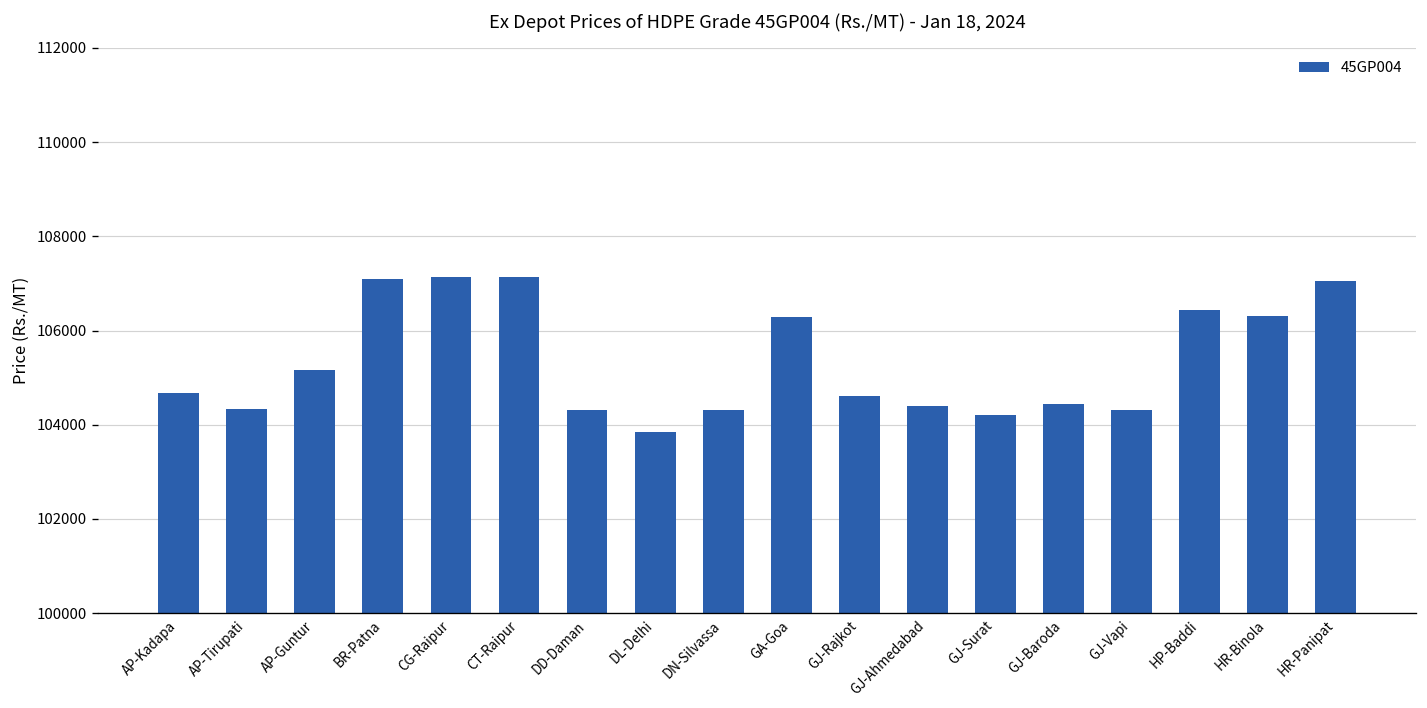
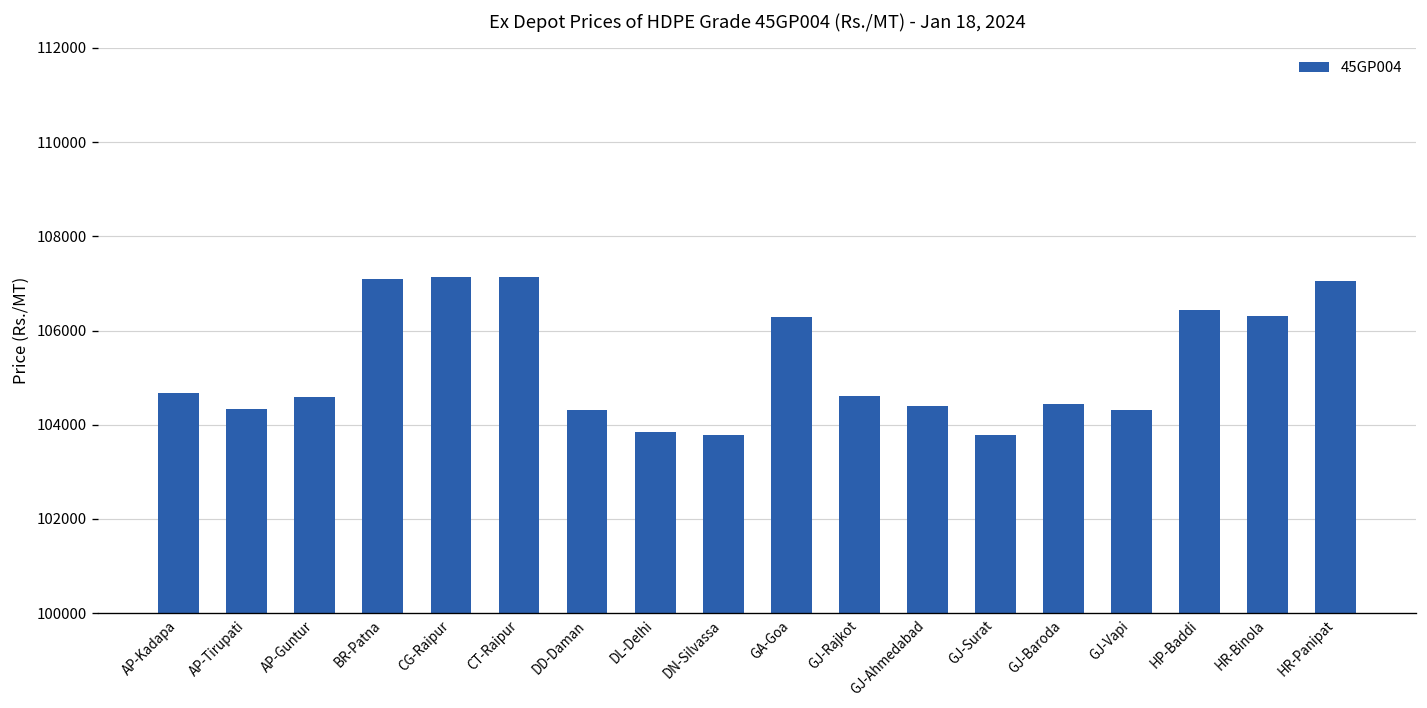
  {
    "AP-Kadapa": 104700,
    "AP-Tirupati": 104300,
-   "AP-Guntur": 105200,
+   "AP-Guntur": 104600,
    "BR-Patna": 107100,
    "CG-Raipur": 107100,
    "CT-Raipur": 107100,
    "DD-Daman": 104300,
    "DL-Delhi": 103900,
-   "DN-Silvassa": 104300,
+   "DN-Silvassa": 103800,
    "GA-Goa": 106300,
    "GJ-Rajkot": 104600,
    "GJ-Ahmedabad": 104400,
-   "GJ-Surat": 104200,
+   "GJ-Surat": 103800,
    "GJ-Baroda": 104400,
    "GJ-Vapi": 104300,
    "HP-Baddi": 106400,
    "HR-Binola": 106300,
    "HR-Panipat": 107000
  }
